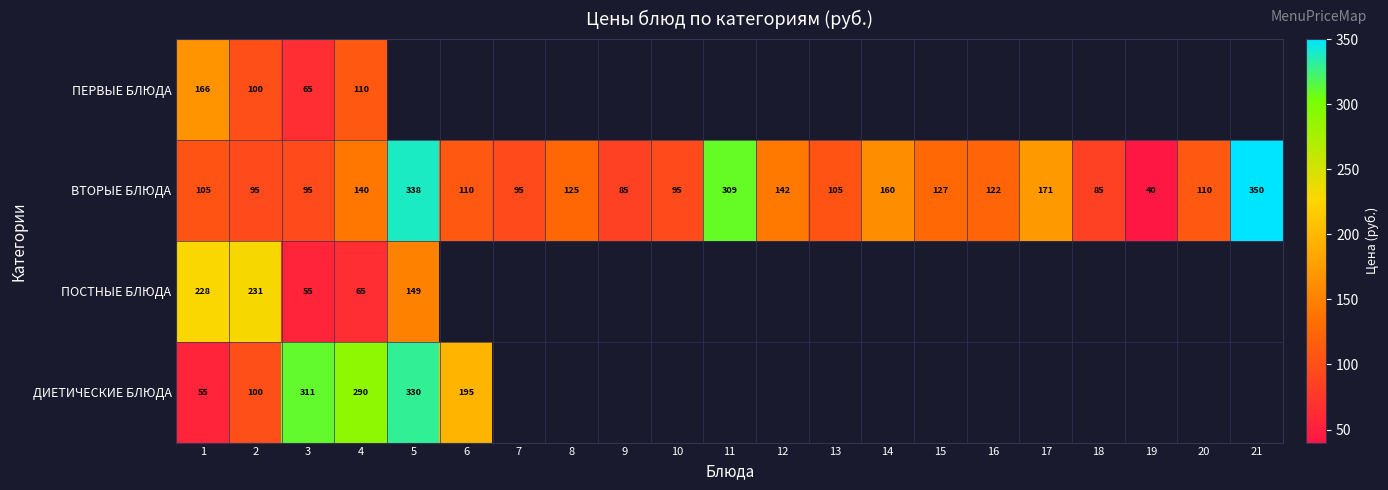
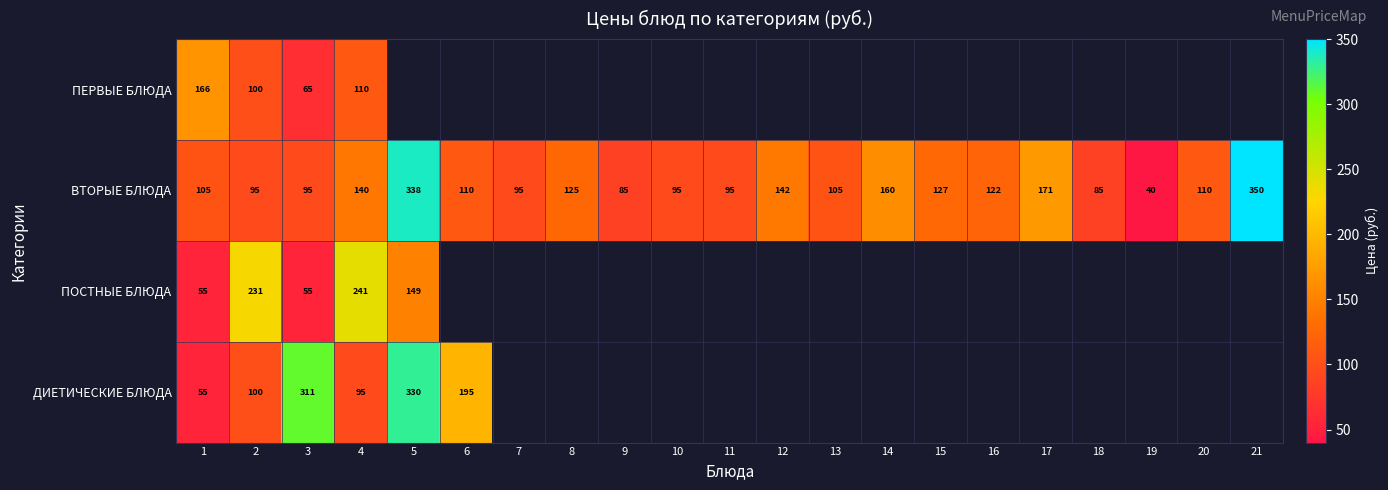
  {
    "ПЕРВЫЕ БЛЮДА": {
      "1": 166,
      "2": 100,
      "3": 65,
      "4": 110
    },
    "ВТОРЫЕ БЛЮДА": {
      "1": 105,
      "2": 95,
      "3": 95,
      "4": 140,
      "5": 338,
      "6": 110,
      "7": 95,
      "8": 125,
      "9": 85,
      "10": 95,
-     "11": 309,
+     "11": 95,
      "12": 142,
      "13": 105,
      "14": 160,
      "15": 127,
      "16": 122,
      "17": 171,
      "18": 85,
      "19": 40,
      "20": 110,
      "21": 350
    },
    "ПОСТНЫЕ БЛЮДА": {
-     "1": 228,
+     "1": 55,
      "2": 231,
      "3": 55,
-     "4": 65,
+     "4": 241,
      "5": 149
    },
    "ДИЕТИЧЕСКИЕ БЛЮДА": {
      "1": 55,
      "2": 100,
      "3": 311,
-     "4": 290,
+     "4": 95,
      "5": 330,
      "6": 195
    }
  }
